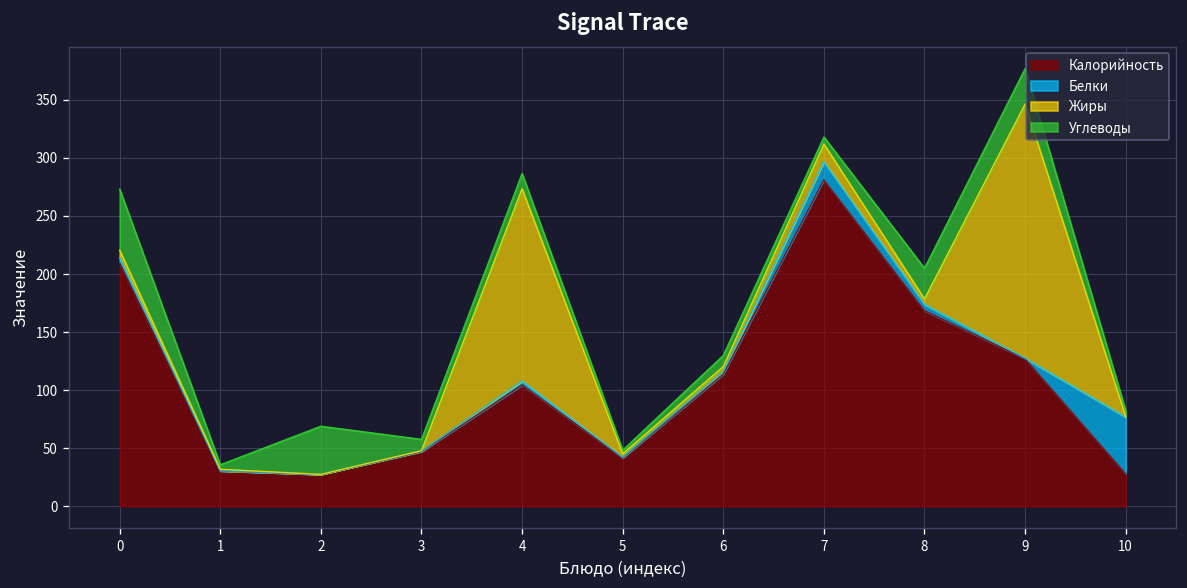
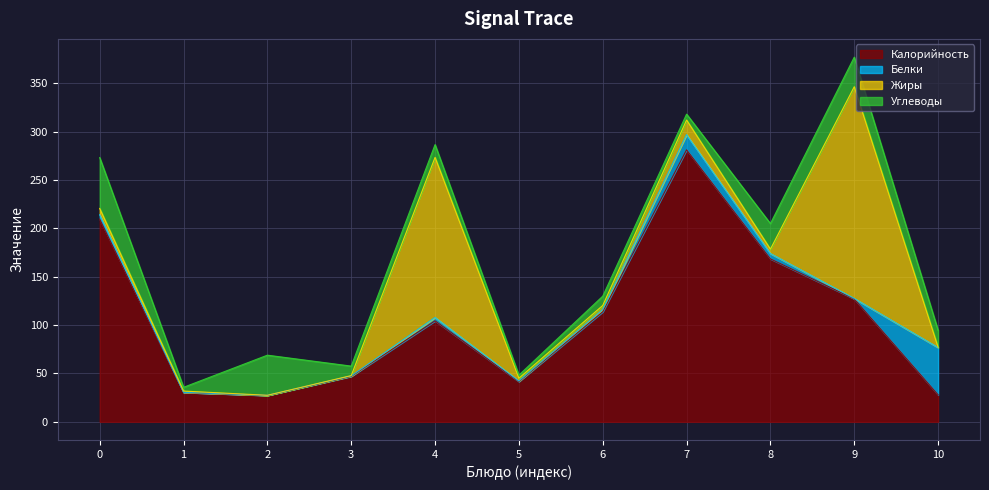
  {
    "Калорийность": {
      "0": 210,
      "4": 100,
      "7": 280,
      "8": 170,
      "10": 30
    },
    "Белки": {
      "0": 0,
      "4": 0,
      "7": 20,
      "8": 10
    },
    "Жиры": {
      "0": 10,
      "4": 170,
      "5": 0,
      "6": 0,
      "7": 20,
      "8": 0,
      "9": 220
    },
    "Углеводы": {
      "0": 50,
      "1": 0,
      "2": 40,
      "3": 10,
      "4": 10,
      "5": 0,
      "6": 10,
      "7": 10,
      "8": 30,
      "9": 30,
-     "10": 10
+     "10": 20
    }
  }
